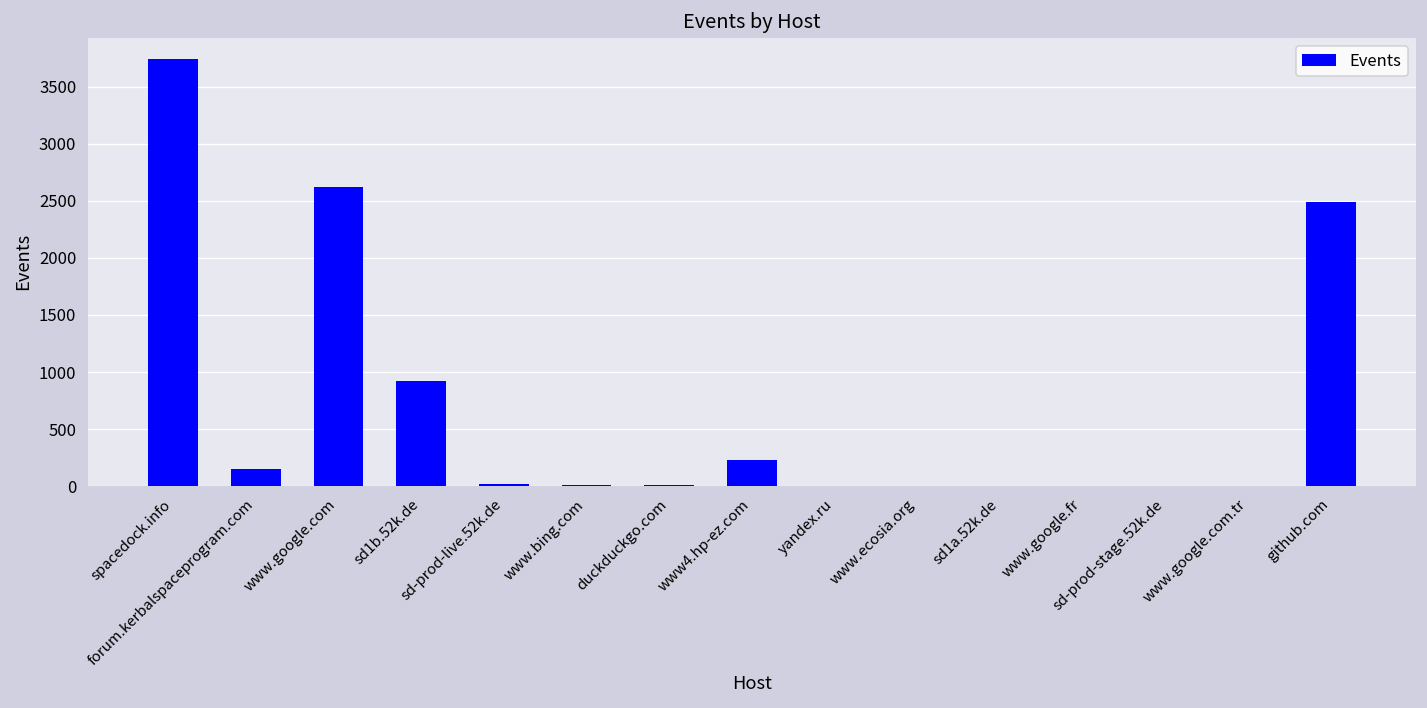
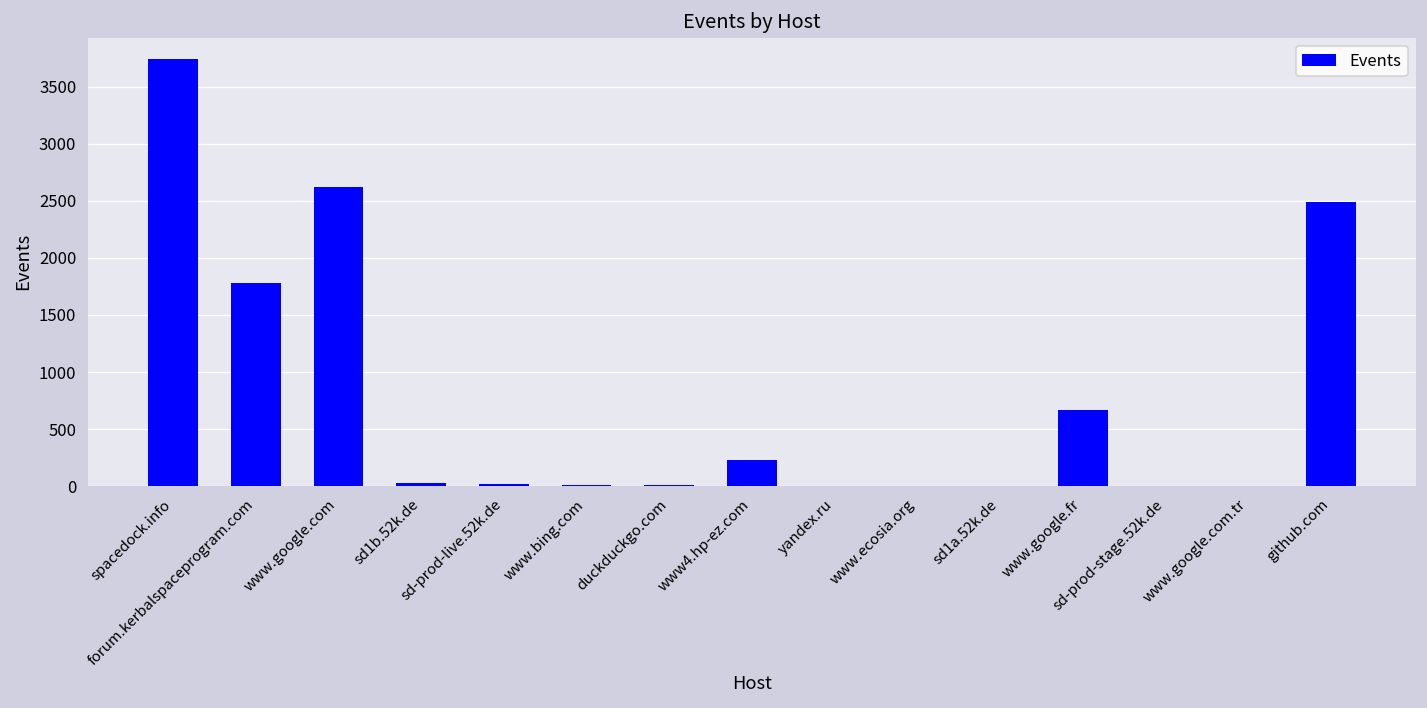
  {
    "spacedock.info": 3700,
-   "forum.kerbalspaceprogram.com": 100,
+   "forum.kerbalspaceprogram.com": 1800,
    "www.google.com": 2600,
-   "sd1b.52k.de": 900,
+   "sd1b.52k.de": 0,
    "www4.hp-ez.com": 200,
-   "www.google.fr": 0,
+   "www.google.fr": 700,
    "github.com": 2500
  }
